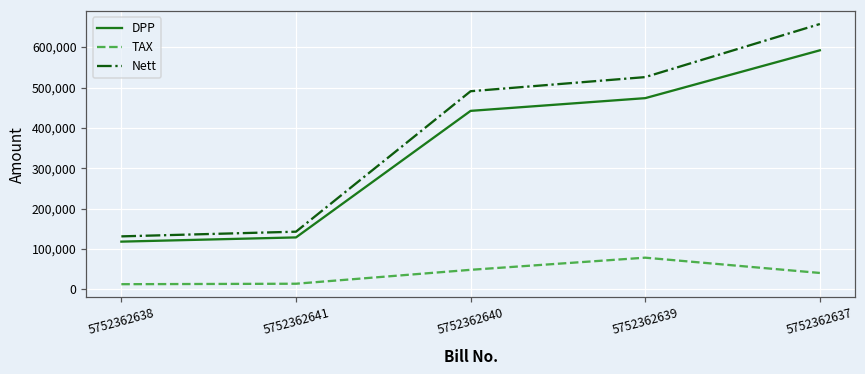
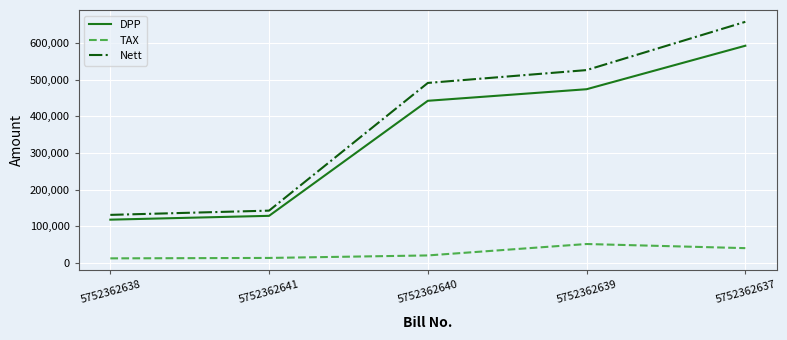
  {
    "TAX": {
      "5752362638": "10,000",
      "5752362641": "10,000",
-     "5752362640": "50,000",
-     "5752362639": "80,000",
+     "5752362640": "20,000",
+     "5752362639": "50,000",
      "5752362637": "40,000"
    }
  }
